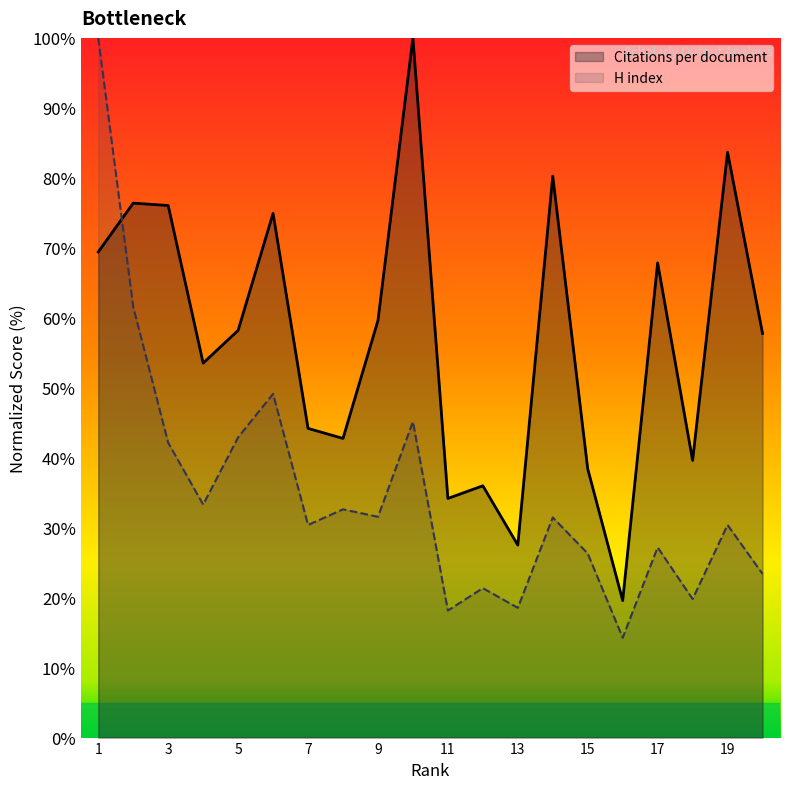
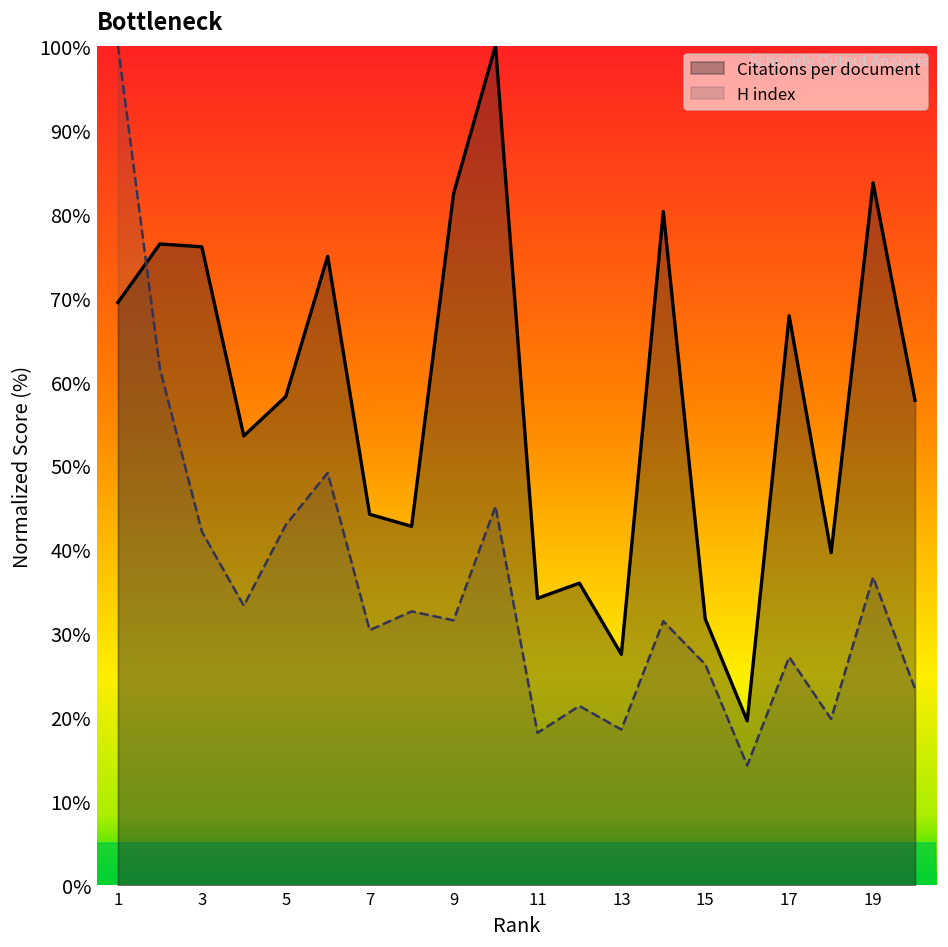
  {
    "Citations per document": {
      "1": "69%",
      "3": "76%",
      "5": "58%",
      "7": "44%",
-     "9": "60%",
+     "9": "82%",
      "11": "34%",
      "13": "28%",
-     "15": "38%",
+     "15": "32%",
      "17": "68%",
      "19": "84%"
    },
    "H index": {
      "1": "100%",
      "3": "42%",
      "5": "43%",
      "7": "30%",
      "9": "32%",
      "11": "18%",
      "13": "19%",
      "15": "26%",
      "17": "27%",
-     "19": "30%"
+     "19": "37%"
    }
  }
